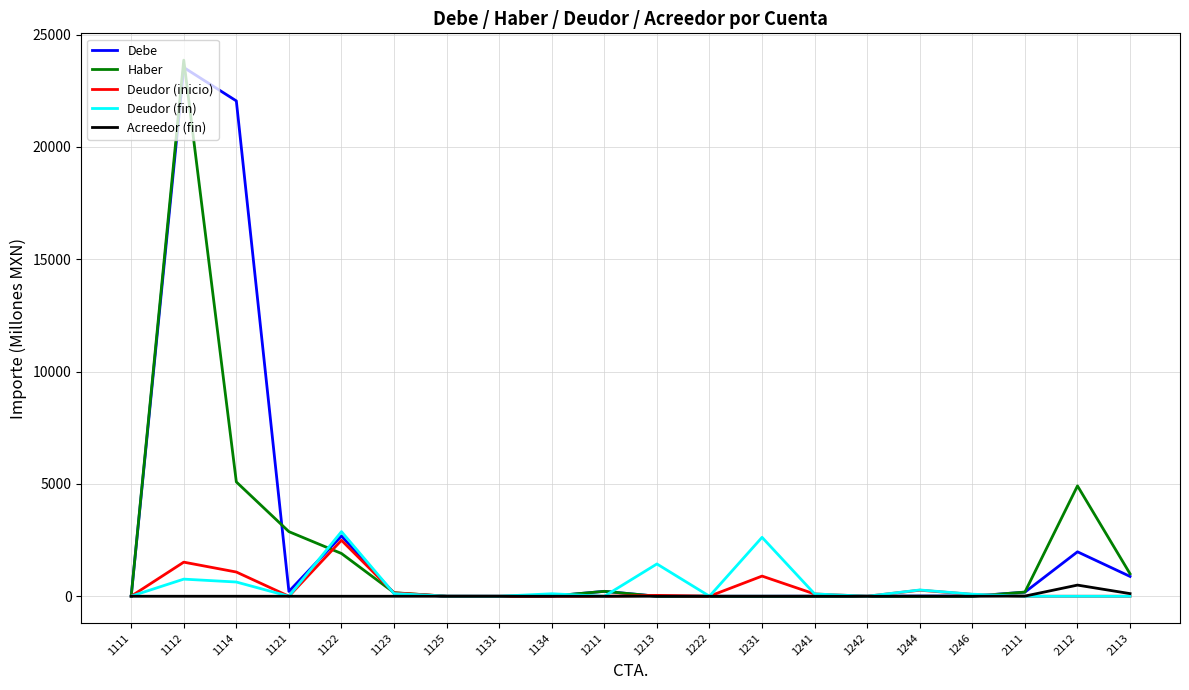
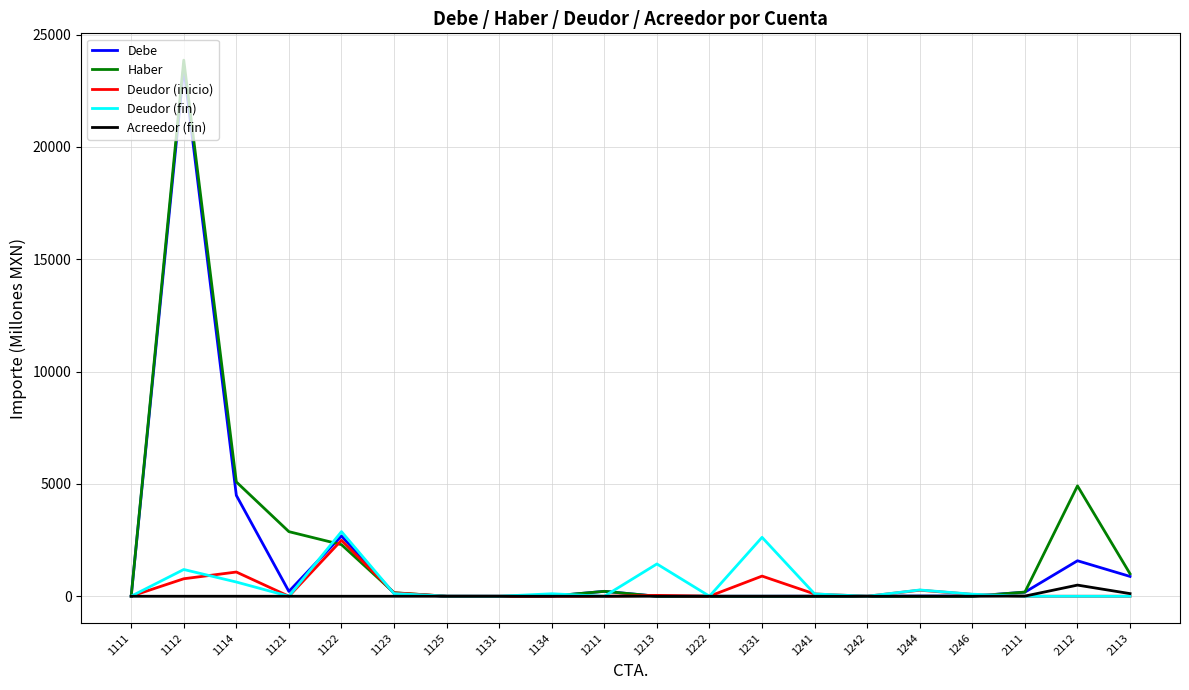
  {
    "Debe": {
-     "1114": 22100,
+     "1114": 4500,
      "1121": 200,
      "1122": 2700,
-     "2112": 2000,
+     "2112": 1600,
      "2113": 900
    },
    "Haber": {
      "1114": 5100,
      "1121": 2900,
-     "1122": 1900,
+     "1122": 2300,
      "2112": 4900,
      "2113": 1000
    },
    "Deudor (inicio)": {
-     "1112": 1500,
+     "1112": 800,
      "1114": 1100,
      "1122": 2500,
      "1231": 900
    },
    "Deudor (fin)": {
-     "1112": 800,
+     "1112": 1200,
      "1114": 600,
      "1122": 2900,
      "1213": 1400,
      "1231": 2600
    },
    "Acreedor (fin)": {
      "1112": 0,
      "1114": 0,
      "1122": 0,
      "1123": 0,
      "2112": 500,
      "2113": 100
    }
  }
